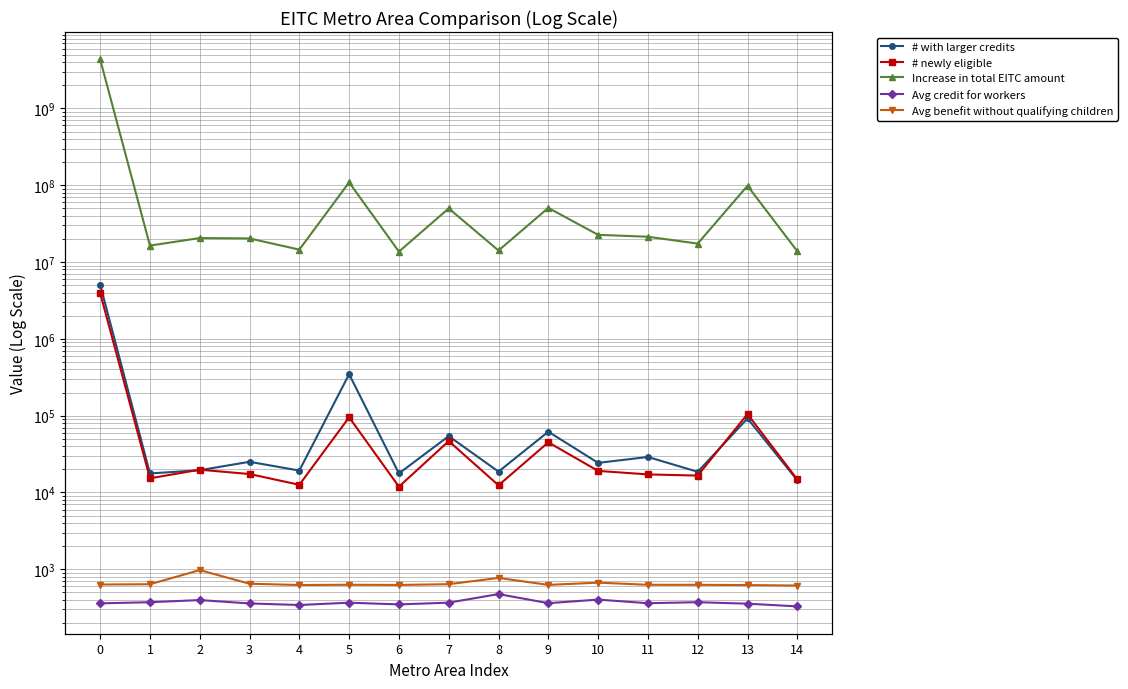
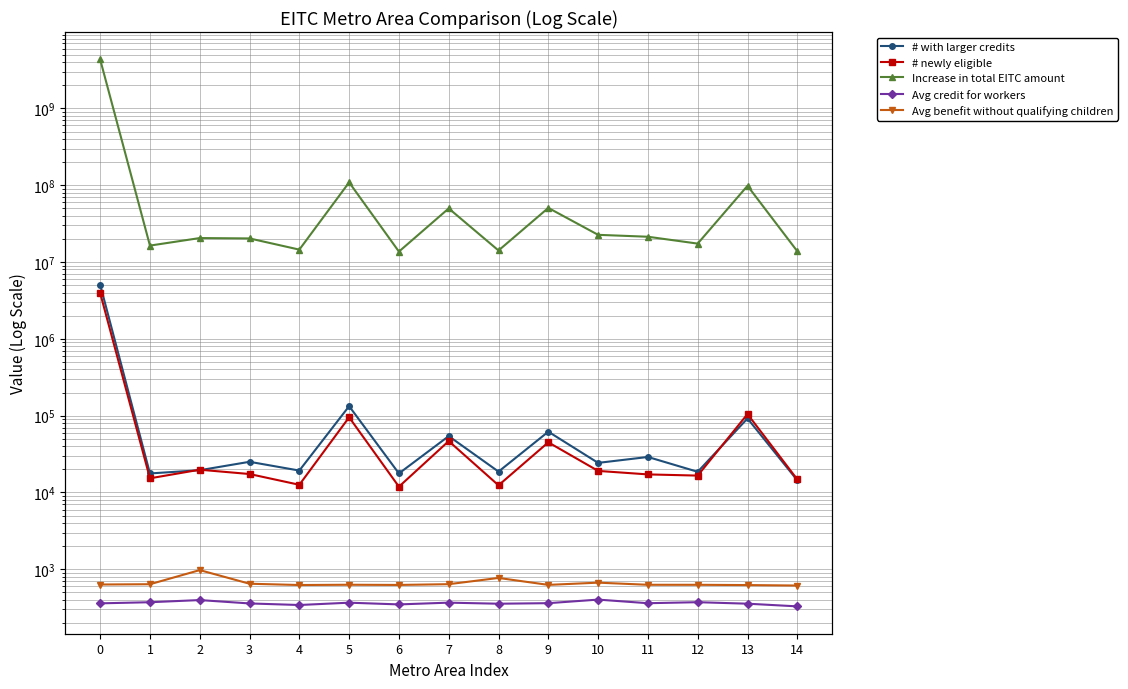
  {
    "# with larger credits": {
      "0": 5000000,
      "1": 18000,
      "3": 25000,
      "4": 19000,
-     "5": 300000,
+     "5": 130000,
      "6": 18000,
      "7": 50000,
      "8": 19000,
      "9": 60000,
      "10": 24000,
      "11": 29000,
      "12": 19000,
      "13": 90000
    },
    "# newly eligible": {
      "0": 4000000,
      "1": 15000,
      "3": 17000,
      "4": 13000,
      "5": 100000,
      "6": 12000,
      "7": 50000,
      "8": 12000,
      "9": 50000,
      "10": 19000,
      "11": 17000,
      "12": 17000,
      "13": 100000
    },
    "Increase in total EITC amount": {
      "0": 4000000000,
      "1": 16000000,
      "2": 21000000,
      "3": 20000000,
      "4": 15000000,
      "5": 110000000,
      "6": 14000000,
      "7": 50000000,
      "8": 14000000,
      "9": 50000000,
      "10": 23000000,
      "11": 21000000,
      "12": 17000000,
      "13": 100000000,
      "14": 14000000
    },
    "Avg credit for workers": {
      "0": 400,
      "1": 400,
      "2": 400,
      "3": 400,
      "4": 300,
      "5": 400,
      "6": 300,
      "7": 400,
-     "8": 500,
+     "8": 400,
      "9": 400,
      "10": 400,
      "11": 400,
      "12": 400,
      "13": 400,
      "14": 330
    },
    "Avg benefit without qualifying children": {
      "0": 600,
      "1": 600,
      "2": 1000,
      "3": 600,
      "4": 600,
      "5": 600,
      "6": 600,
      "7": 600,
      "8": 800,
      "9": 600,
      "10": 700,
      "11": 600,
      "12": 600,
      "13": 600,
      "14": 600
    }
  }
